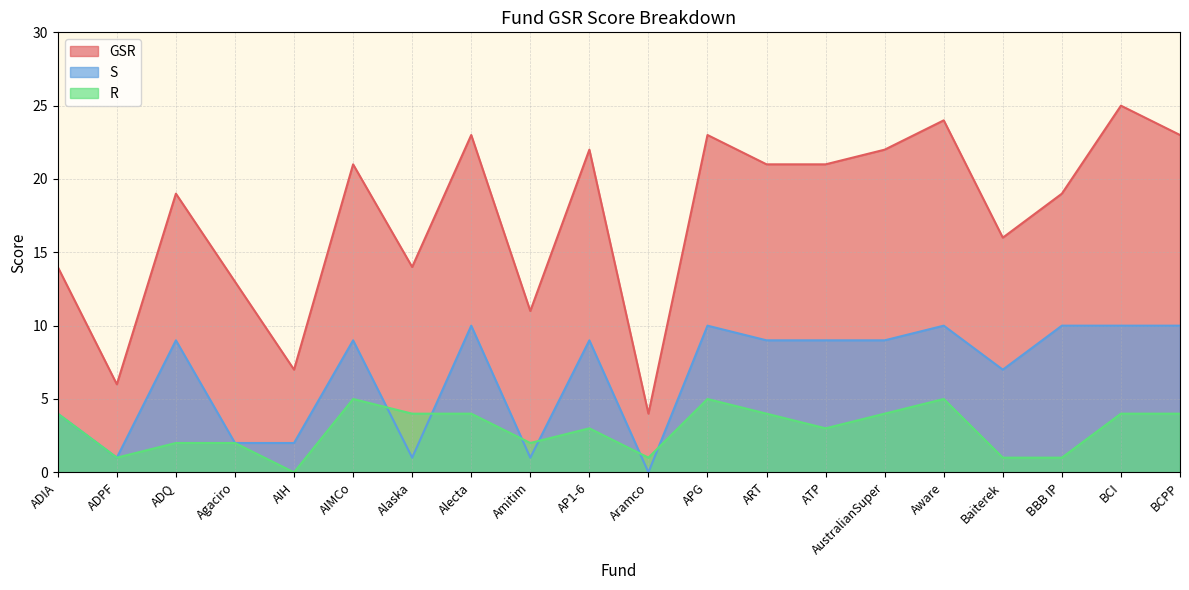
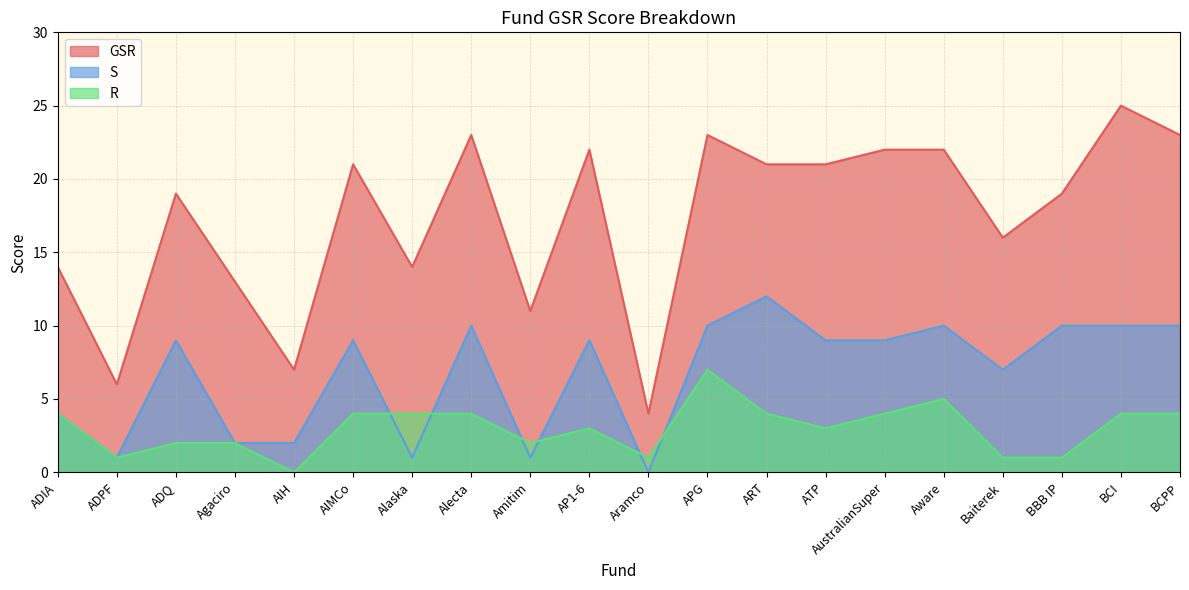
  {
    "GSR": {
      "ADIA": 14,
      "ADPF": 6,
      "ADQ": 19,
      "Agaciro": 13,
      "AIH": 7,
      "AIMCo": 21,
      "Alaska": 14,
      "Alecta": 23,
      "Amitim": 11,
      "AP1-6": 22,
      "Aramco": 4,
      "APG": 23,
      "ART": 21,
      "ATP": 21,
      "AustralianSuper": 22,
-     "Aware": 24,
+     "Aware": 22,
      "Baiterek": 16,
      "BBB IP": 19,
      "BCI": 25,
      "BCPP": 23
    },
    "S": {
      "ADQ": 9,
      "AIH": 2,
      "AIMCo": 9,
      "Alaska": 1,
      "Alecta": 10,
      "Amitim": 1,
      "AP1-6": 9,
      "Aramco": 0,
      "APG": 10,
-     "ART": 9,
+     "ART": 12,
      "ATP": 9,
      "AustralianSuper": 9,
      "Aware": 10,
      "Baiterek": 7,
      "BBB IP": 10,
      "BCI": 10,
      "BCPP": 10
    },
    "R": {
      "ADQ": 2,
      "AIH": 0,
-     "AIMCo": 5,
+     "AIMCo": 4,
      "Alaska": 4,
      "Alecta": 4,
      "Amitim": 2,
      "AP1-6": 3,
      "Aramco": 1,
-     "APG": 5,
+     "APG": 7,
      "ART": 4,
      "ATP": 3,
      "AustralianSuper": 4,
      "Aware": 5,
      "Baiterek": 1,
      "BBB IP": 1,
      "BCI": 4,
      "BCPP": 4
    }
  }
